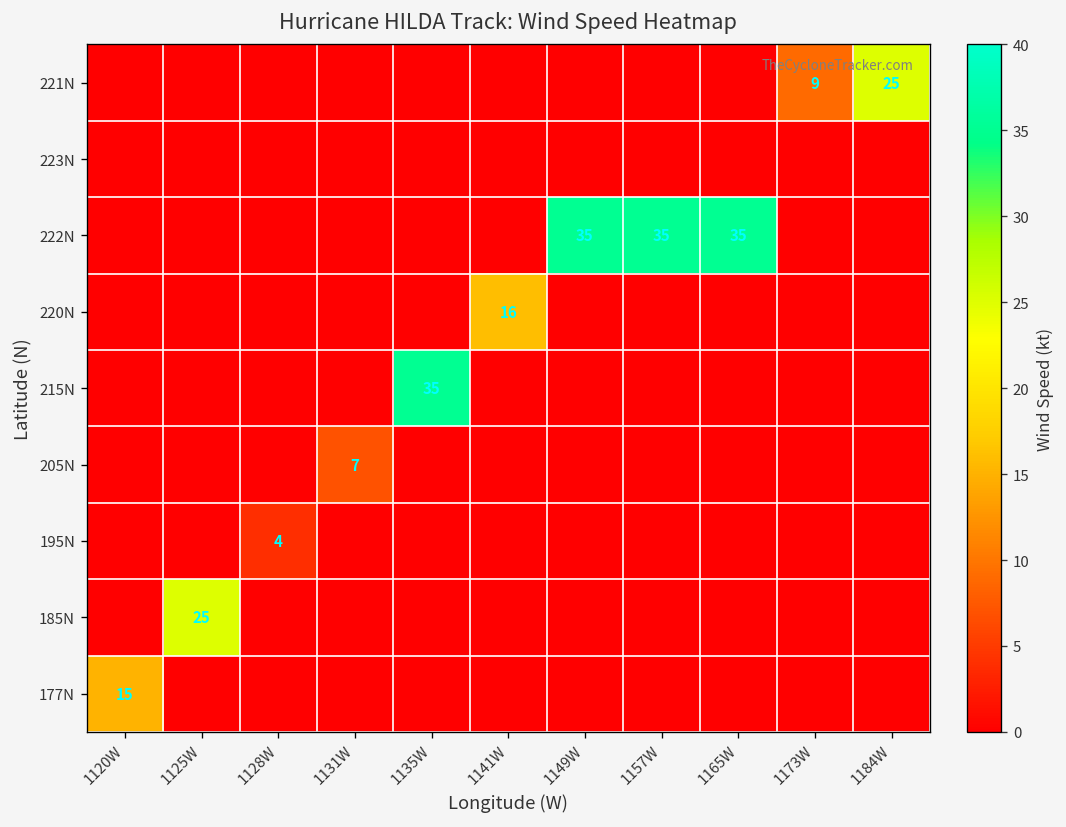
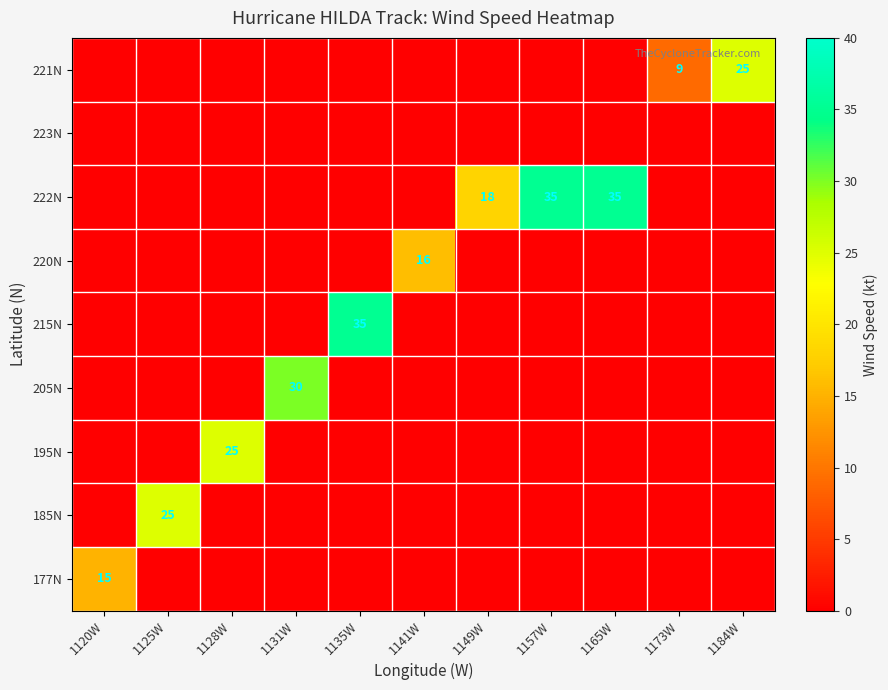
  {
    "221N": {
      "1184W": 25
    },
    "222N": {
-     "1149W": 35,
+     "1149W": 18,
      "1157W": 35,
      "1165W": 35
    },
    "220N": {
      "1141W": 16
    },
    "215N": {
      "1135W": 35
    },
    "205N": {
-     "1131W": 7
+     "1131W": 30
    },
    "195N": {
-     "1128W": 4
+     "1128W": 25
    },
    "185N": {
      "1125W": 25
    },
    "177N": {
      "1120W": 15
    }
  }
